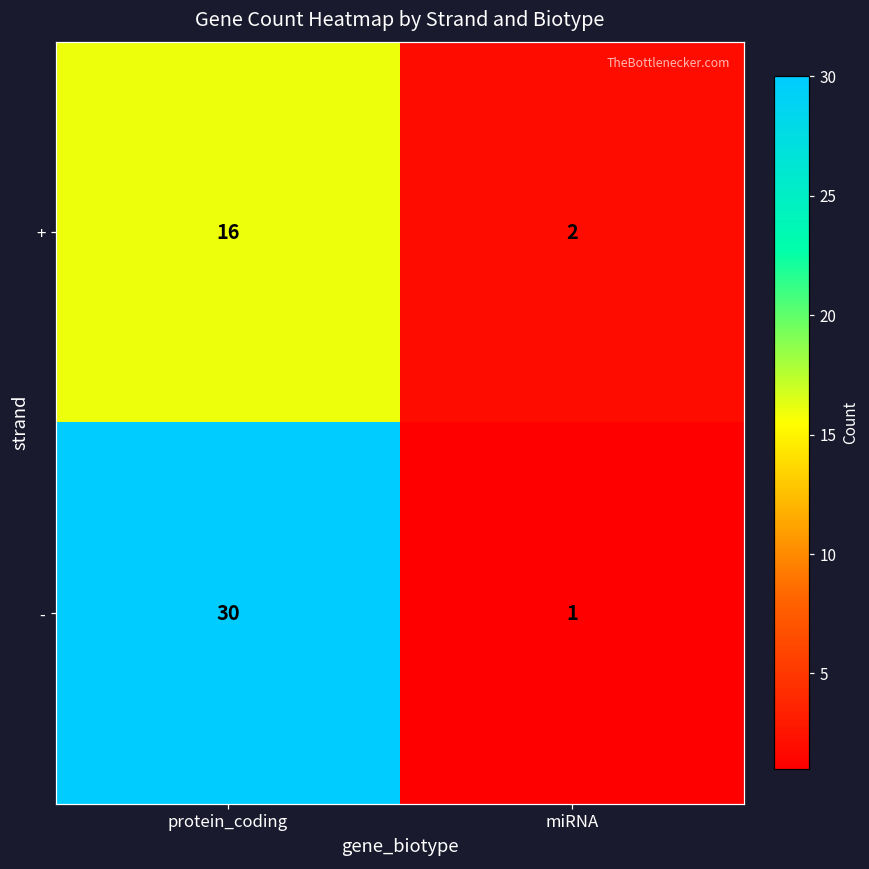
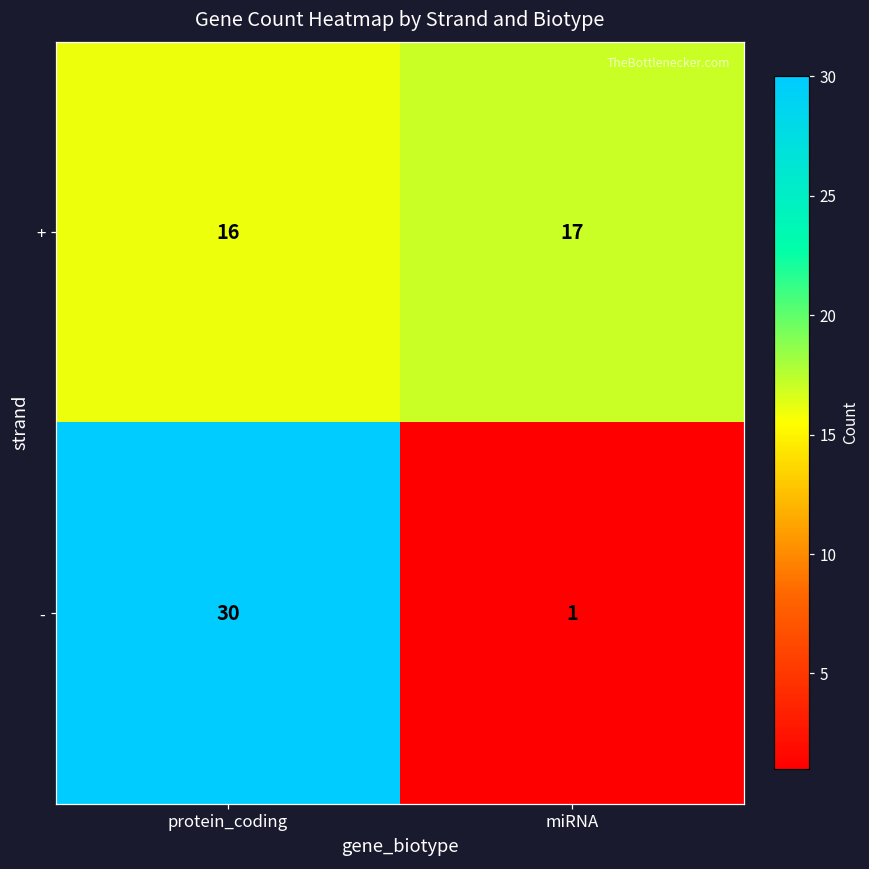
  {
    "+": {
      "protein_coding": 16,
-     "miRNA": 2
+     "miRNA": 17
    },
    "-": {
      "protein_coding": 30,
      "miRNA": 1
    }
  }
